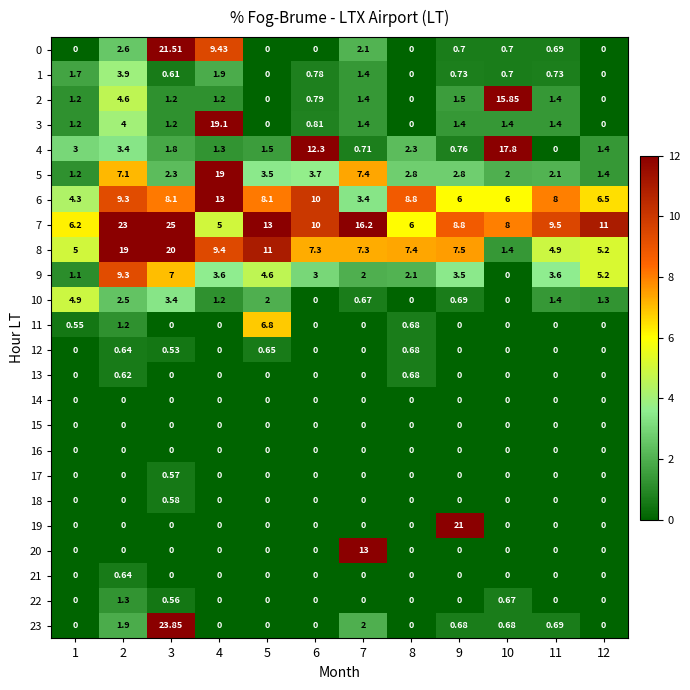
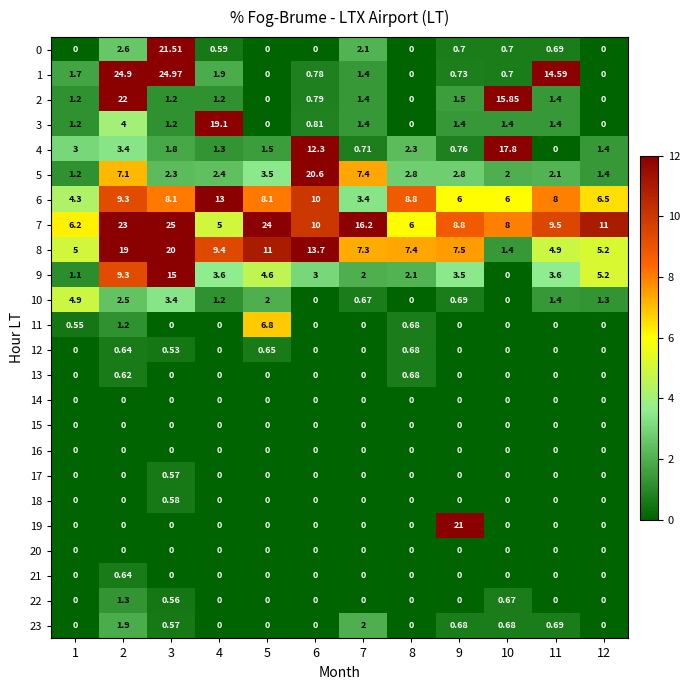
  {
    "0": {
      "1": 0,
      "2": 2.6,
      "3": 21.51,
-     "4": 9.43,
+     "4": 0.59,
      "5": 0,
      "6": 0,
      "7": 2.1,
      "8": 0,
      "9": 0.7,
      "10": 0.7,
      "11": 0.69,
      "12": 0
    },
    "1": {
      "1": 1.7,
-     "2": 3.9,
-     "3": 0.61,
+     "2": 24.9,
+     "3": 24.97,
      "4": 1.9,
      "5": 0,
      "6": 0.78,
      "7": 1.4,
      "8": 0,
      "9": 0.73,
      "10": 0.7,
-     "11": 0.73,
+     "11": 14.59,
      "12": 0
    },
    "2": {
      "1": 1.2,
-     "2": 4.6,
+     "2": 22,
      "3": 1.2,
      "4": 1.2,
      "5": 0,
      "6": 0.79,
      "7": 1.4,
      "8": 0,
      "9": 1.5,
      "10": 15.85,
      "11": 1.4,
      "12": 0
    },
    "5": {
      "1": 1.2,
      "2": 7.1,
      "3": 2.3,
-     "4": 19,
+     "4": 2.4,
      "5": 3.5,
-     "6": 3.7,
+     "6": 20.6,
      "7": 7.4,
      "8": 2.8,
      "9": 2.8,
      "10": 2,
      "11": 2.1,
      "12": 1.4
    },
    "7": {
      "1": 6.2,
      "2": 23,
      "3": 25,
      "4": 5,
-     "5": 13,
+     "5": 24,
      "6": 10,
      "7": 16.2,
      "8": 6,
      "9": 8.8,
      "10": 8,
      "11": 9.5,
      "12": 11
    },
    "8": {
      "1": 5,
      "2": 19,
      "3": 20,
      "4": 9.4,
      "5": 11,
-     "6": 7.3,
+     "6": 13.7,
      "7": 7.3,
      "8": 7.4,
      "9": 7.5,
      "10": 1.4,
      "11": 4.9,
      "12": 5.2
    },
    "9": {
      "1": 1.1,
      "2": 9.3,
-     "3": 7,
+     "3": 15,
      "4": 3.6,
      "5": 4.6,
      "6": 3,
      "7": 2,
      "8": 2.1,
      "9": 3.5,
      "10": 0,
      "11": 3.6,
      "12": 5.2
    },
    "20": {
      "1": 0,
      "2": 0,
      "3": 0,
      "4": 0,
      "5": 0,
      "6": 0,
-     "7": 13,
+     "7": 0,
      "8": 0,
      "9": 0,
      "10": 0,
      "11": 0,
      "12": 0
    },
    "23": {
      "1": 0,
      "2": 1.9,
-     "3": 23.85,
+     "3": 0.57,
      "4": 0,
      "5": 0,
      "6": 0,
      "7": 2,
      "8": 0,
      "9": 0.68,
      "10": 0.68,
      "11": 0.69,
      "12": 0
    }
  }
